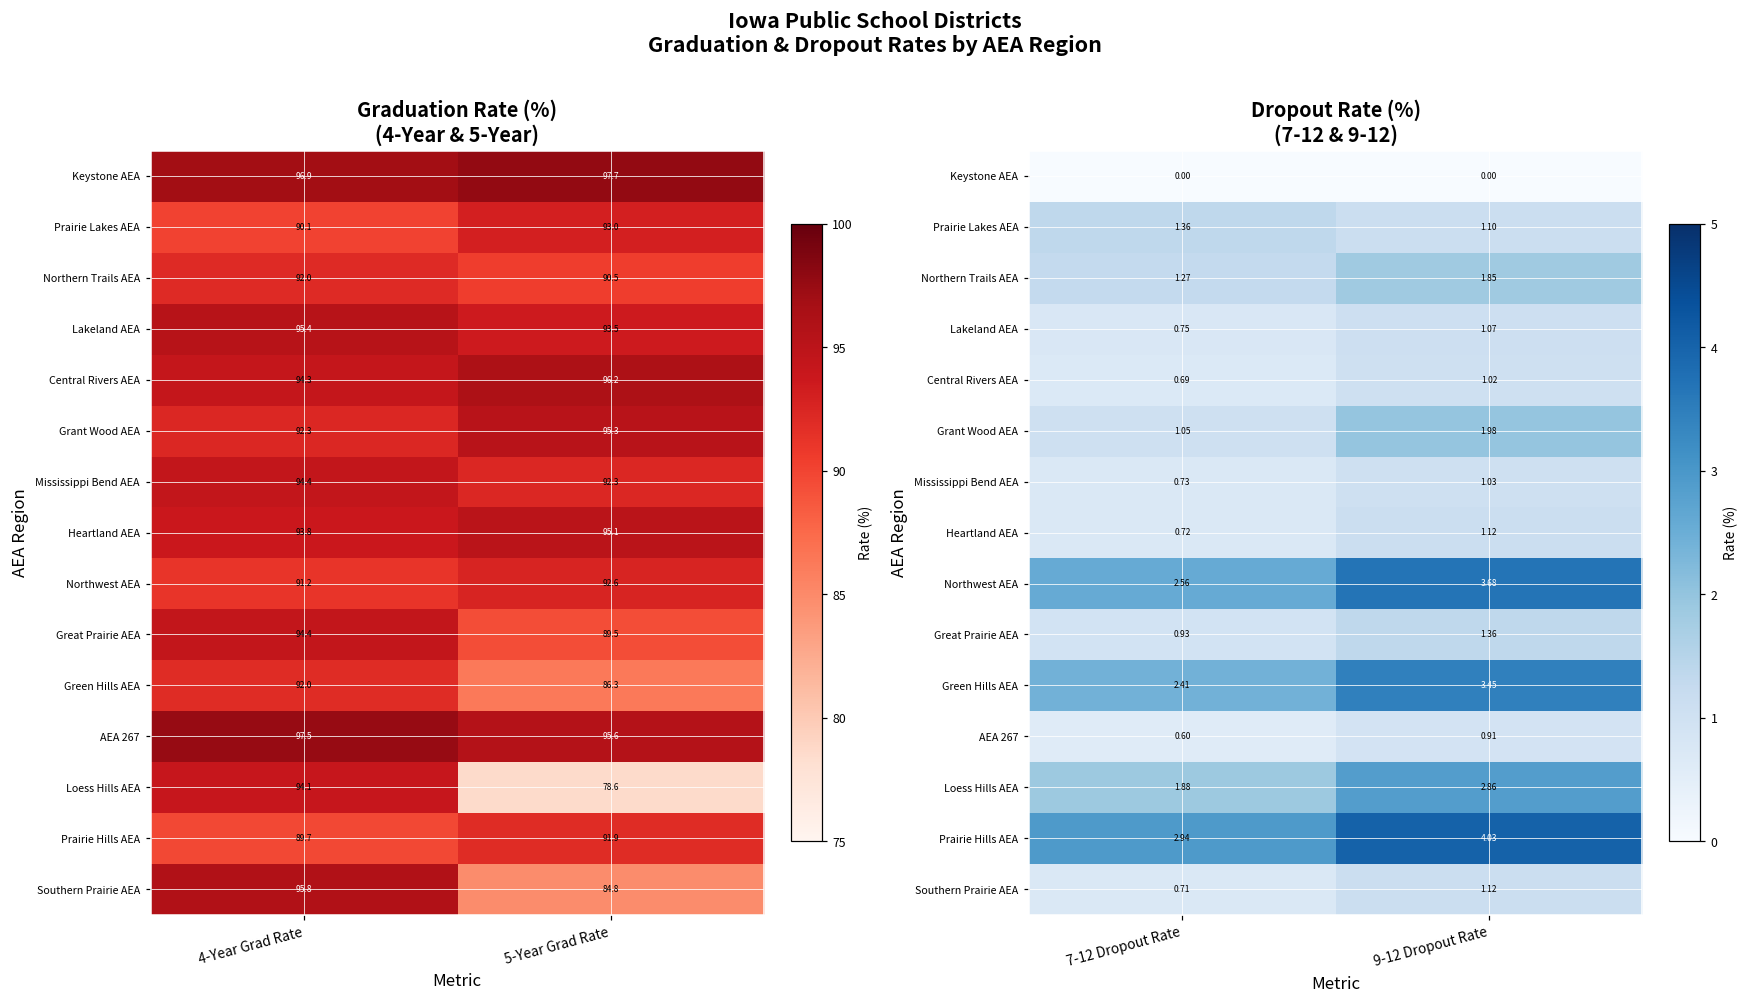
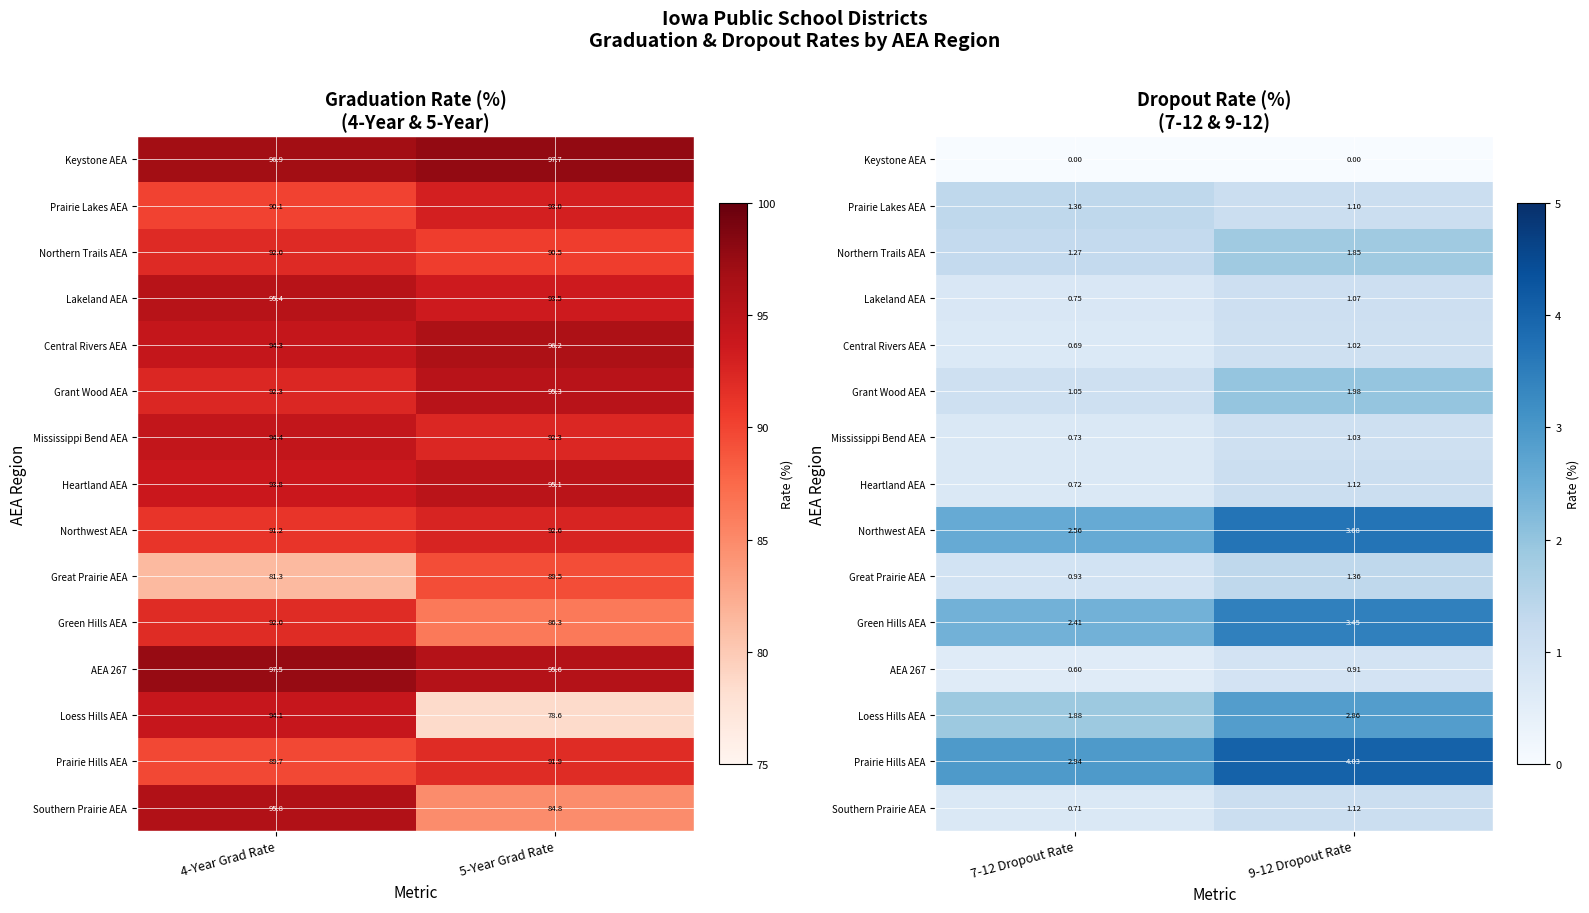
  {
    "Graduation Rate (%) (4-Year & 5-Year)": {
      "Keystone AEA": {
        "4-Year Grad Rate": 96.9,
        "5-Year Grad Rate": 97.7
      },
      "Prairie Lakes AEA": {
        "4-Year Grad Rate": 90.1,
        "5-Year Grad Rate": 93.0
      },
      "Northern Trails AEA": {
        "4-Year Grad Rate": 92.0,
        "5-Year Grad Rate": 90.5
      },
      "Lakeland AEA": {
        "4-Year Grad Rate": 95.4,
        "5-Year Grad Rate": 93.5
      },
      "Central Rivers AEA": {
        "4-Year Grad Rate": 94.3,
        "5-Year Grad Rate": 96.2
      },
      "Grant Wood AEA": {
        "4-Year Grad Rate": 92.3,
        "5-Year Grad Rate": 95.3
      },
      "Mississippi Bend AEA": {
        "4-Year Grad Rate": 94.4,
        "5-Year Grad Rate": 92.3
      },
      "Heartland AEA": {
        "4-Year Grad Rate": 93.8,
        "5-Year Grad Rate": 95.1
      },
      "Northwest AEA": {
        "4-Year Grad Rate": 91.2,
        "5-Year Grad Rate": 92.6
      },
      "Great Prairie AEA": {
-       "4-Year Grad Rate": 94.4,
+       "4-Year Grad Rate": 81.3,
        "5-Year Grad Rate": 89.5
      },
      "Green Hills AEA": {
        "4-Year Grad Rate": 92.0,
        "5-Year Grad Rate": 86.3
      },
      "AEA 267": {
        "4-Year Grad Rate": 97.5,
        "5-Year Grad Rate": 95.6
      },
      "Loess Hills AEA": {
        "4-Year Grad Rate": 94.1,
        "5-Year Grad Rate": 78.6
      },
      "Prairie Hills AEA": {
        "4-Year Grad Rate": 89.7,
        "5-Year Grad Rate": 91.9
      },
      "Southern Prairie AEA": {
        "4-Year Grad Rate": 95.8,
        "5-Year Grad Rate": 84.8
      }
    },
    "Dropout Rate (%) (7-12 & 9-12)": {
      "Keystone AEA": {
        "7-12 Dropout Rate": 0.00,
        "9-12 Dropout Rate": 0.00
      },
      "Prairie Lakes AEA": {
        "7-12 Dropout Rate": 1.36,
        "9-12 Dropout Rate": 1.10
      },
      "Northern Trails AEA": {
        "7-12 Dropout Rate": 1.27,
        "9-12 Dropout Rate": 1.85
      },
      "Lakeland AEA": {
        "7-12 Dropout Rate": 0.75,
        "9-12 Dropout Rate": 1.07
      },
      "Central Rivers AEA": {
        "7-12 Dropout Rate": 0.69,
        "9-12 Dropout Rate": 1.02
      },
      "Grant Wood AEA": {
        "7-12 Dropout Rate": 1.05,
        "9-12 Dropout Rate": 1.98
      },
      "Mississippi Bend AEA": {
        "7-12 Dropout Rate": 0.73,
        "9-12 Dropout Rate": 1.03
      },
      "Heartland AEA": {
        "7-12 Dropout Rate": 0.72,
        "9-12 Dropout Rate": 1.12
      },
      "Northwest AEA": {
        "7-12 Dropout Rate": 2.56,
        "9-12 Dropout Rate": 3.68
      },
      "Great Prairie AEA": {
        "7-12 Dropout Rate": 0.93,
        "9-12 Dropout Rate": 1.36
      },
      "Green Hills AEA": {
        "7-12 Dropout Rate": 2.41,
        "9-12 Dropout Rate": 3.45
      },
      "AEA 267": {
        "7-12 Dropout Rate": 0.60,
        "9-12 Dropout Rate": 0.91
      },
      "Loess Hills AEA": {
        "7-12 Dropout Rate": 1.88,
        "9-12 Dropout Rate": 2.86
      },
      "Prairie Hills AEA": {
        "7-12 Dropout Rate": 2.94,
        "9-12 Dropout Rate": 4.03
      },
      "Southern Prairie AEA": {
        "7-12 Dropout Rate": 0.71,
        "9-12 Dropout Rate": 1.12
      }
    }
  }
